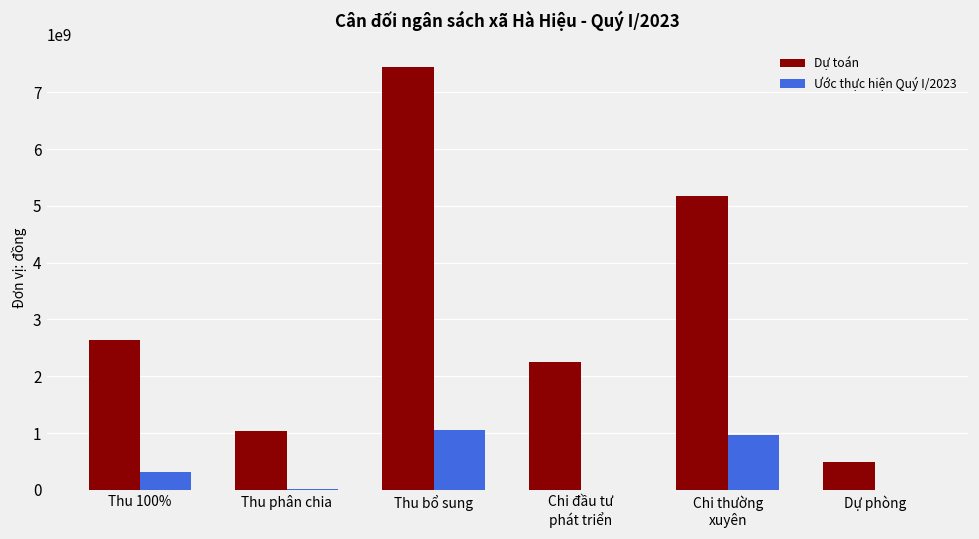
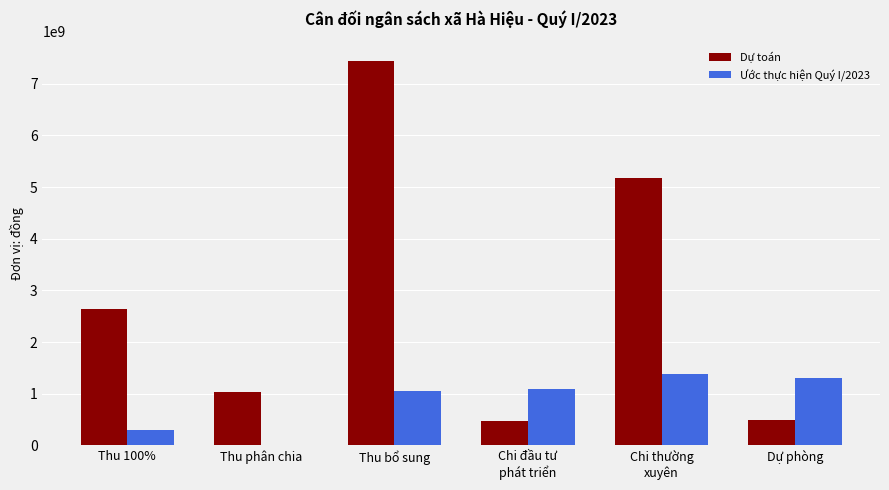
  {
    "Dự toán": {
      "Thu 100%": 2600000000,
      "Thu phân chia": 1000000000,
      "Thu bổ sung": 7400000000,
-     "Chi đầu tư phát triển": 2300000000,
+     "Chi đầu tư phát triển": 500000000,
      "Chi thường xuyên": 5200000000,
      "Dự phòng": 500000000
    },
    "Ước thực hiện Quý I/2023": {
      "Thu 100%": 300000000,
      "Thu bổ sung": 1100000000,
-     "Chi đầu tư phát triển": 0,
-     "Chi thường xuyên": 1000000000,
-     "Dự phòng": 0
+     "Chi đầu tư phát triển": 1100000000,
+     "Chi thường xuyên": 1400000000,
+     "Dự phòng": 1300000000
    }
  }
